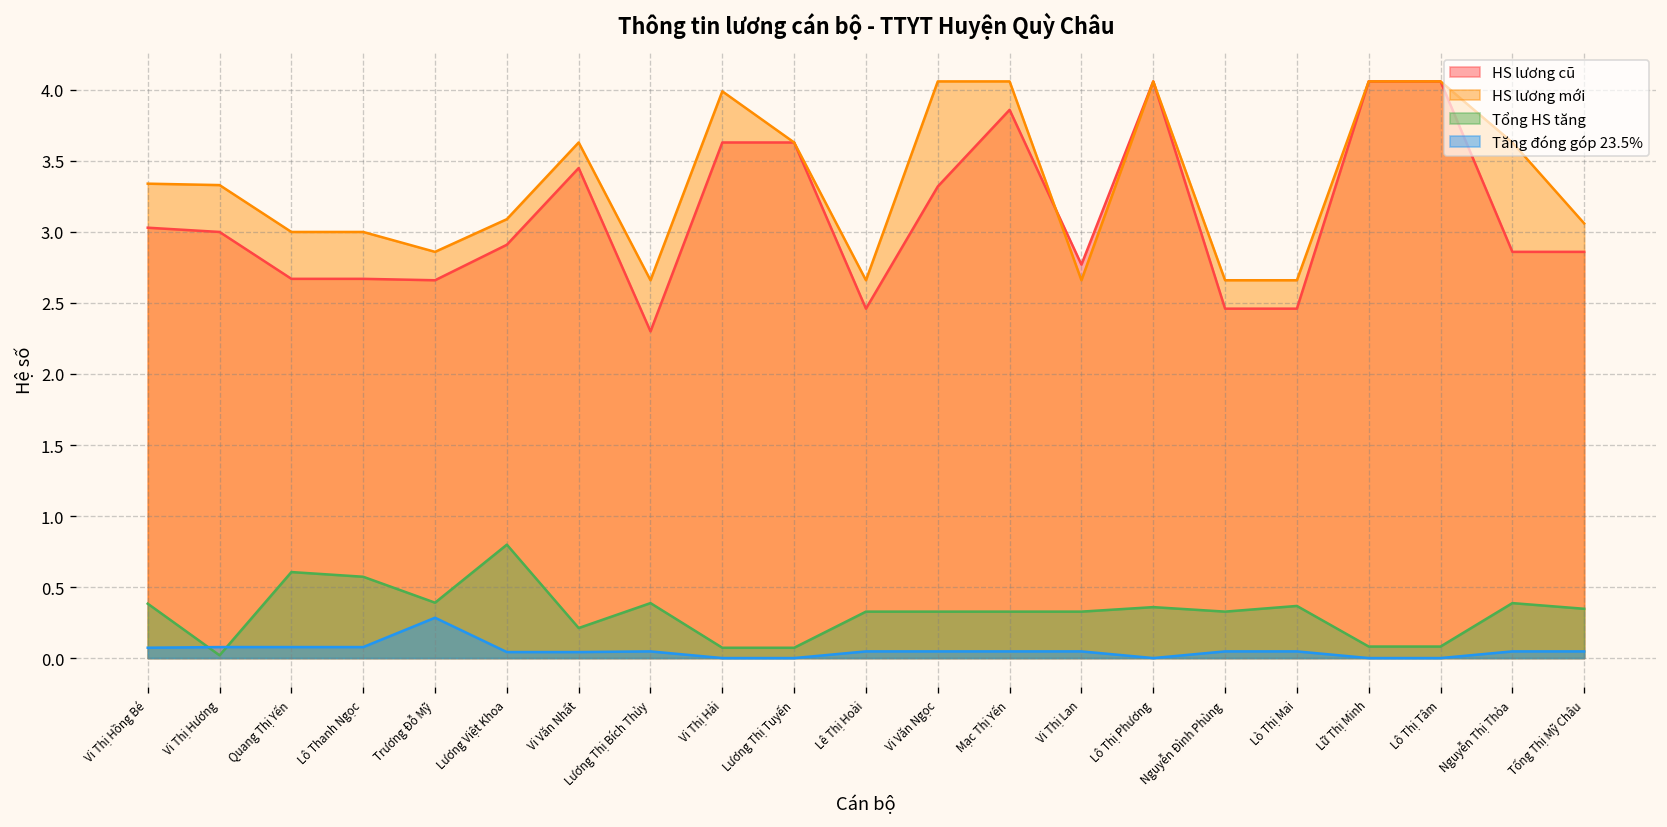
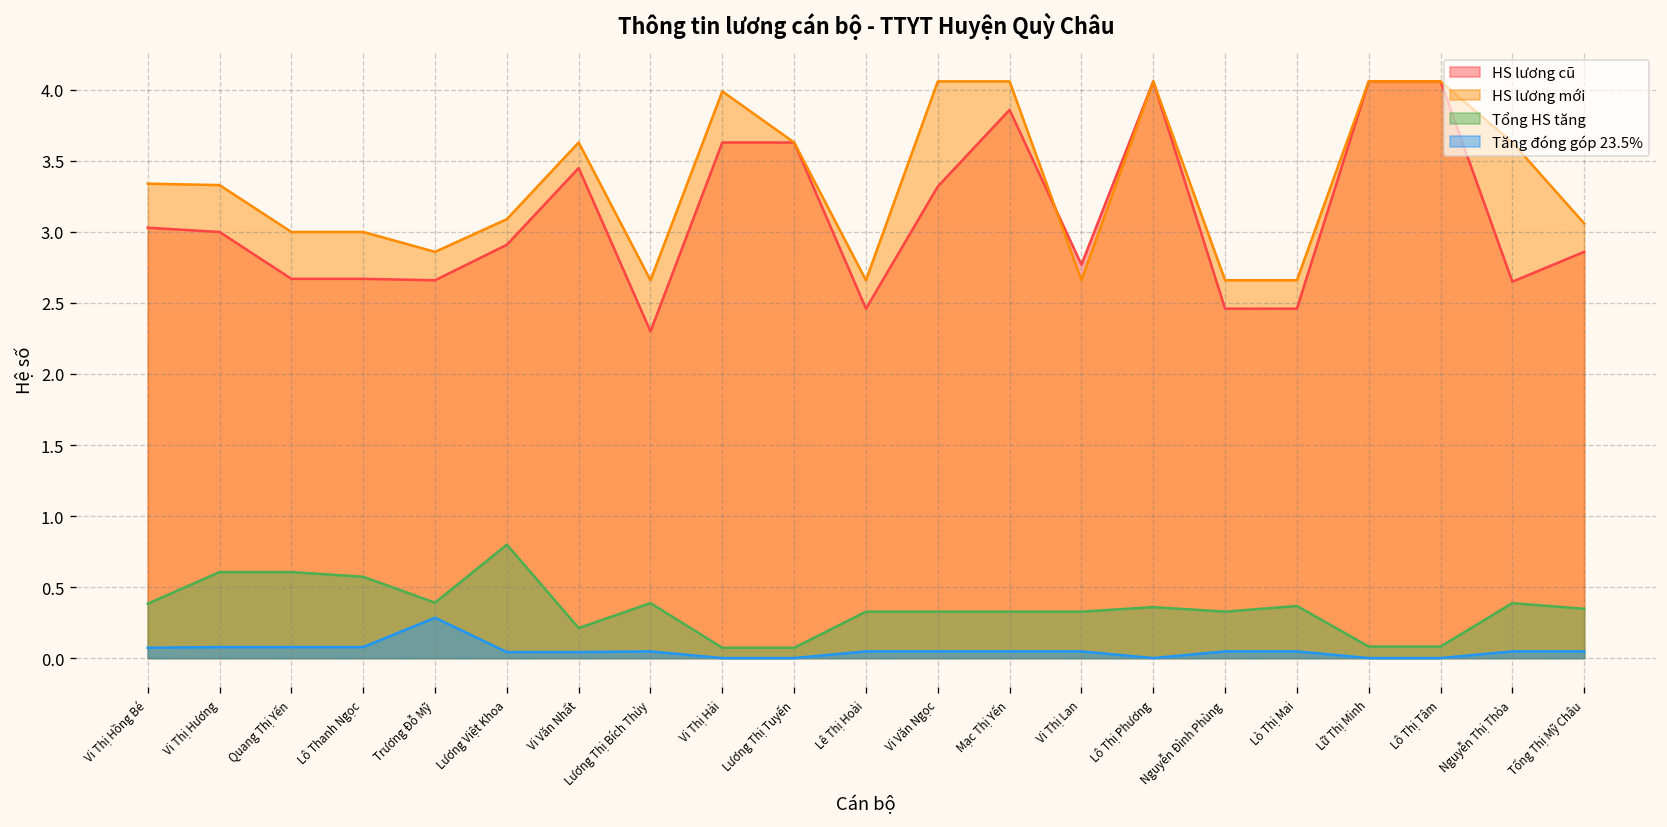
  {
    "HS lương cũ": {
      "Vi Thị Hồng Bé": 3.03,
      "Vi Thị Hương": 3.00,
      "Quang Thị Yến": 2.67,
      "Lô Thanh Ngọc": 2.67,
      "Trương Đỗ Mỹ": 2.66,
      "Lương Việt Khoa": 2.91,
      "Vi Văn Nhất": 3.45,
      "Lương Thị Bích Thủy": 2.30,
      "Vi Thị Hải": 3.63,
      "Lê Thị Hoài": 2.46,
      "Vi Văn Ngọc": 3.32,
      "Mạc Thị Yến": 3.86,
      "Vi Thị Lan": 2.77,
      "Nguyễn Đình Phùng": 2.46,
      "Lò Thị Mai": 2.46,
-     "Nguyễn Thị Thỏa": 2.86,
+     "Nguyễn Thị Thỏa": 2.65,
      "Tống Thị Mỹ Châu": 2.86
    },
    "HS lương mới": {
      "Vi Thị Hồng Bé": 3.34,
      "Vi Thị Hương": 3.33,
      "Quang Thị Yến": 3.00,
      "Lô Thanh Ngọc": 3.00,
      "Trương Đỗ Mỹ": 2.86,
      "Lương Việt Khoa": 3.09,
      "Vi Văn Nhất": 3.63,
      "Lương Thị Bích Thủy": 2.66,
      "Vi Thị Hải": 3.99,
      "Lê Thị Hoài": 2.66,
      "Vi Văn Ngọc": 4.06,
      "Mạc Thị Yến": 4.06,
      "Vi Thị Lan": 2.66,
      "Nguyễn Đình Phùng": 2.66,
      "Lò Thị Mai": 2.66,
      "Tống Thị Mỹ Châu": 3.06
    },
    "Tổng HS tăng": {
      "Vi Thị Hồng Bé": 0.38,
-     "Vi Thị Hương": 0.02,
+     "Vi Thị Hương": 0.61,
      "Quang Thị Yến": 0.61,
      "Lô Thanh Ngọc": 0.57,
      "Trương Đỗ Mỹ": 0.39,
      "Lương Việt Khoa": 0.80,
      "Vi Văn Nhất": 0.21,
      "Lương Thị Bích Thủy": 0.39,
      "Vi Thị Hải": 0.07,
      "Lương Thị Tuyến": 0.07,
      "Lê Thị Hoài": 0.33,
      "Vi Văn Ngọc": 0.33,
      "Mạc Thị Yến": 0.33,
      "Vi Thị Lan": 0.33,
      "Lô Thị Phương": 0.36,
      "Nguyễn Đình Phùng": 0.33,
      "Lò Thị Mai": 0.37,
      "Lữ Thị Minh": 0.08,
      "Lô Thị Tâm": 0.08,
      "Nguyễn Thị Thỏa": 0.39,
      "Tống Thị Mỹ Châu": 0.35
    },
    "Tăng đóng góp 23.5%": {
      "Vi Thị Hồng Bé": 0.07,
      "Vi Thị Hương": 0.08,
      "Quang Thị Yến": 0.08,
      "Lô Thanh Ngọc": 0.08,
      "Trương Đỗ Mỹ": 0.28,
      "Lương Việt Khoa": 0.04,
      "Vi Văn Nhất": 0.04,
      "Lương Thị Bích Thủy": 0.05,
      "Vi Thị Hải": 0.00,
      "Lương Thị Tuyến": 0.00,
      "Lê Thị Hoài": 0.05,
      "Vi Văn Ngọc": 0.05,
      "Mạc Thị Yến": 0.05,
      "Vi Thị Lan": 0.05,
      "Lô Thị Phương": 0.00,
      "Nguyễn Đình Phùng": 0.05,
      "Lò Thị Mai": 0.05,
      "Lữ Thị Minh": 0.00,
      "Lô Thị Tâm": 0.00,
      "Nguyễn Thị Thỏa": 0.05,
      "Tống Thị Mỹ Châu": 0.05
    }
  }
